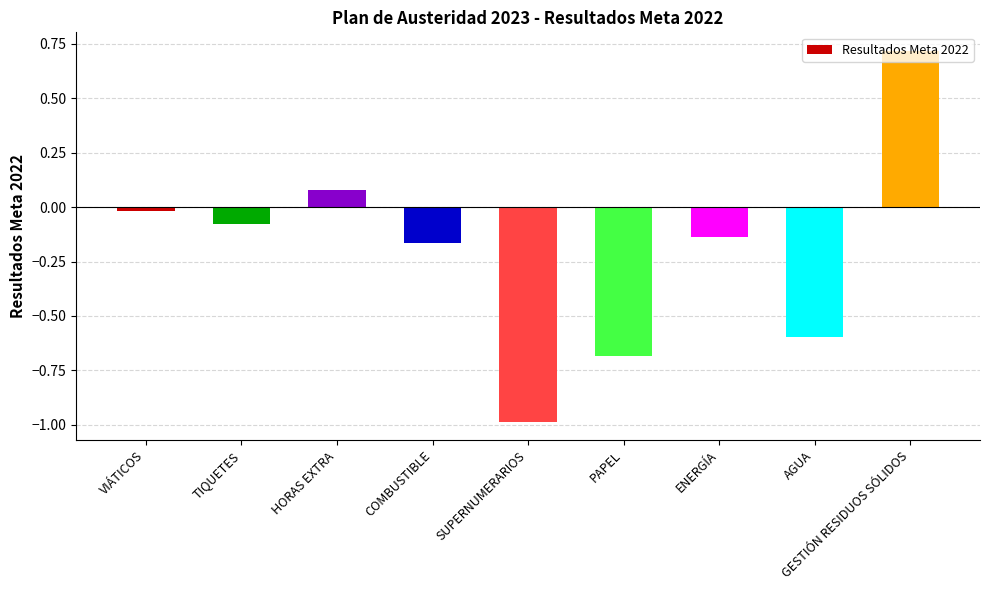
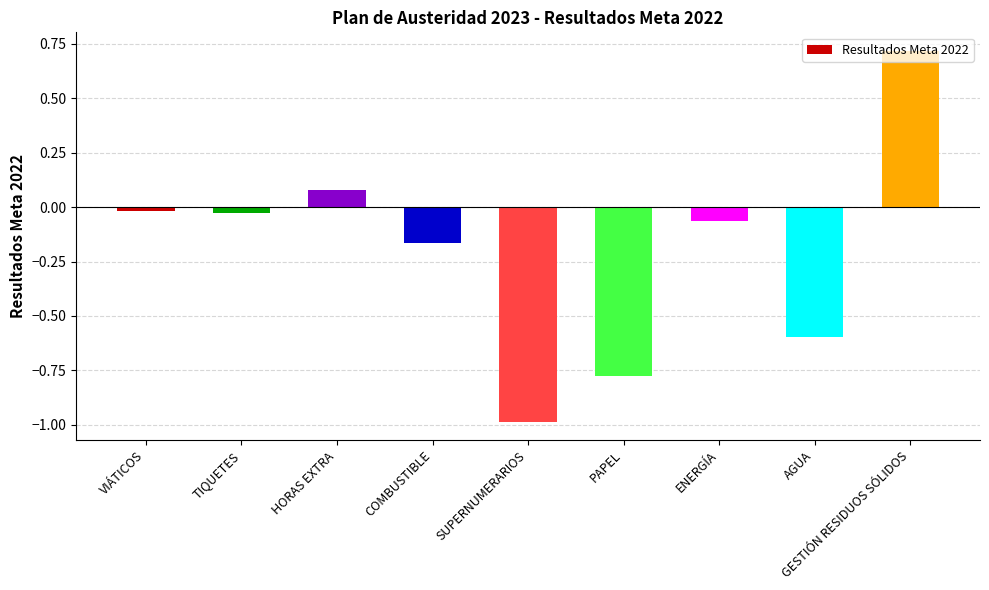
  {
    "VIÁTICOS": -0.02,
-   "TIQUETES": -0.08,
+   "TIQUETES": -0.03,
    "HORAS EXTRA": 0.08,
    "COMBUSTIBLE": -0.16,
    "SUPERNUMERARIOS": -0.99,
-   "PAPEL": -0.69,
-   "ENERGÍA": -0.14,
+   "PAPEL": -0.78,
+   "ENERGÍA": -0.07,
    "AGUA": -0.60
  }
